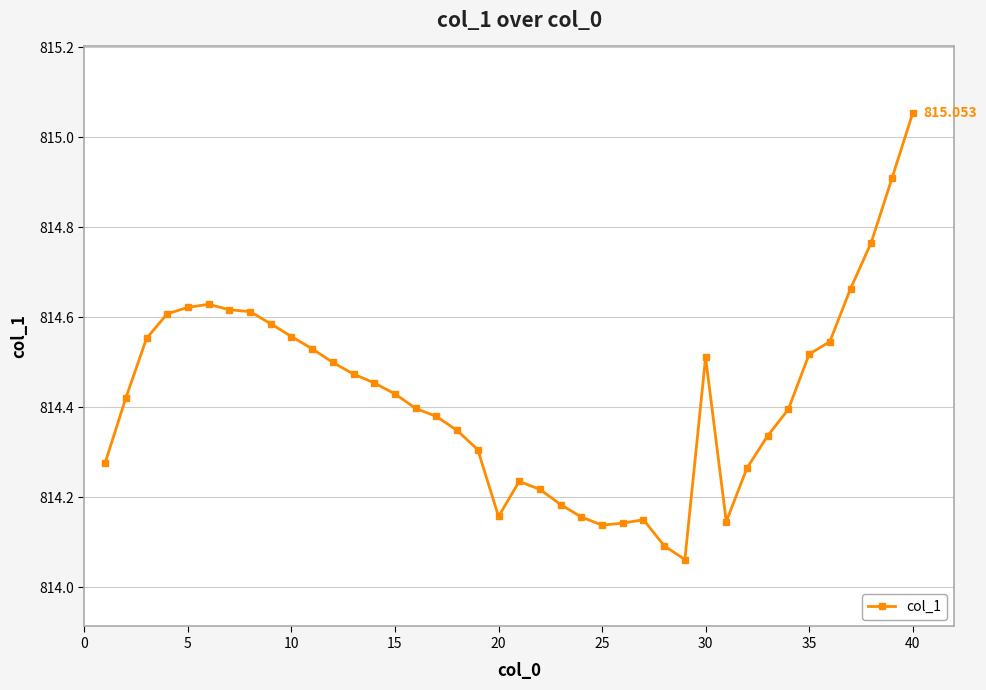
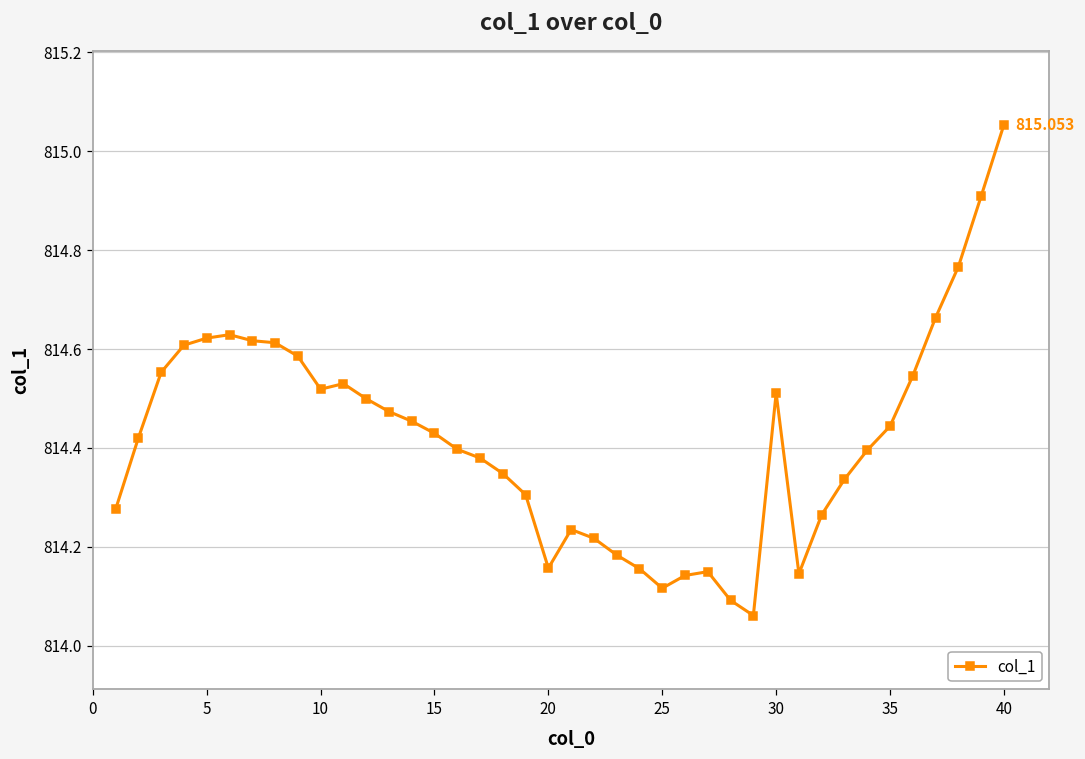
  {
    "5": 814.62,
-   "10": 814.56,
+   "10": 814.52,
    "15": 814.43,
    "20": 814.16,
-   "25": 814.14,
+   "25": 814.12,
    "30": 814.51,
-   "35": 814.52
+   "35": 814.44
  }
